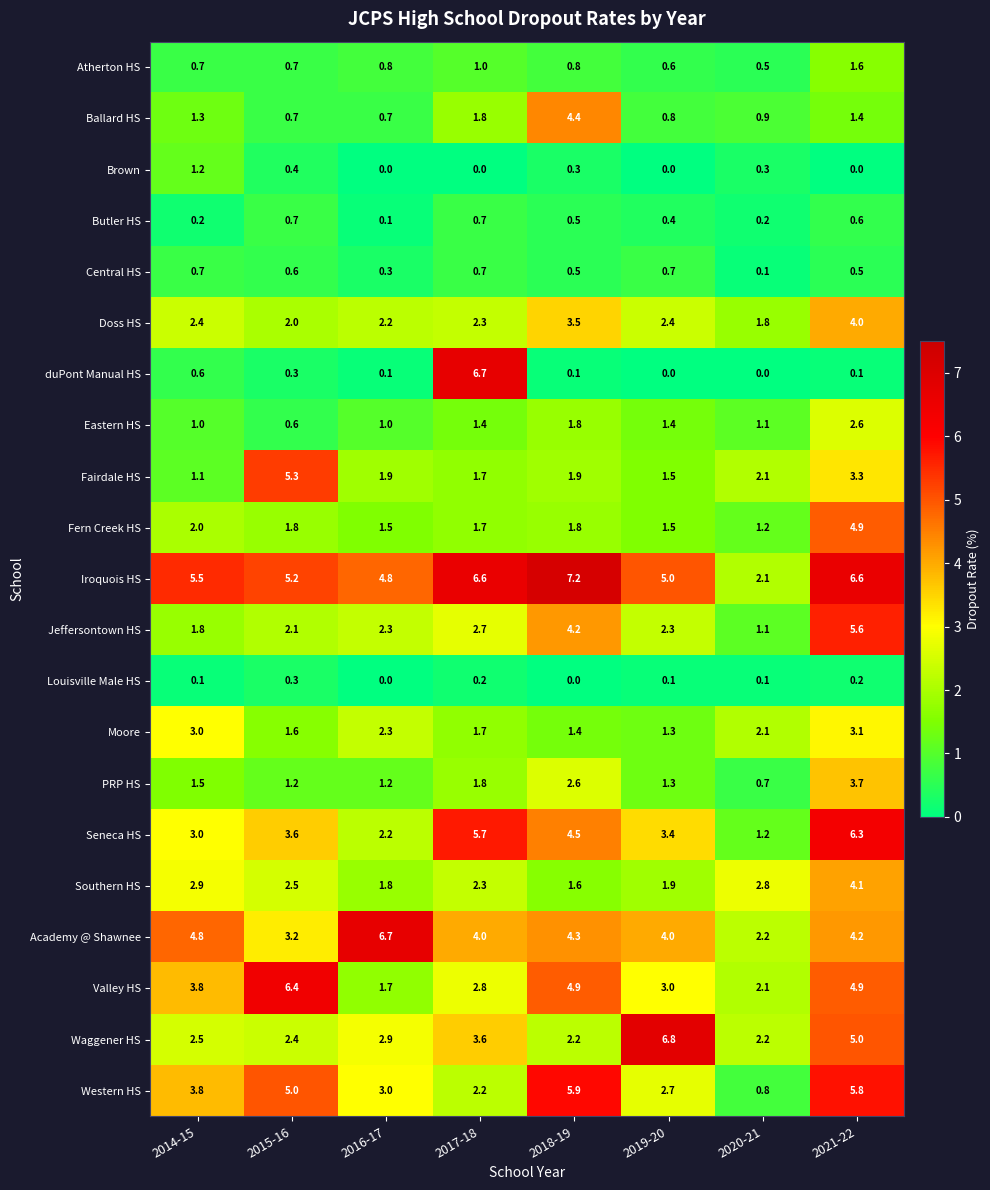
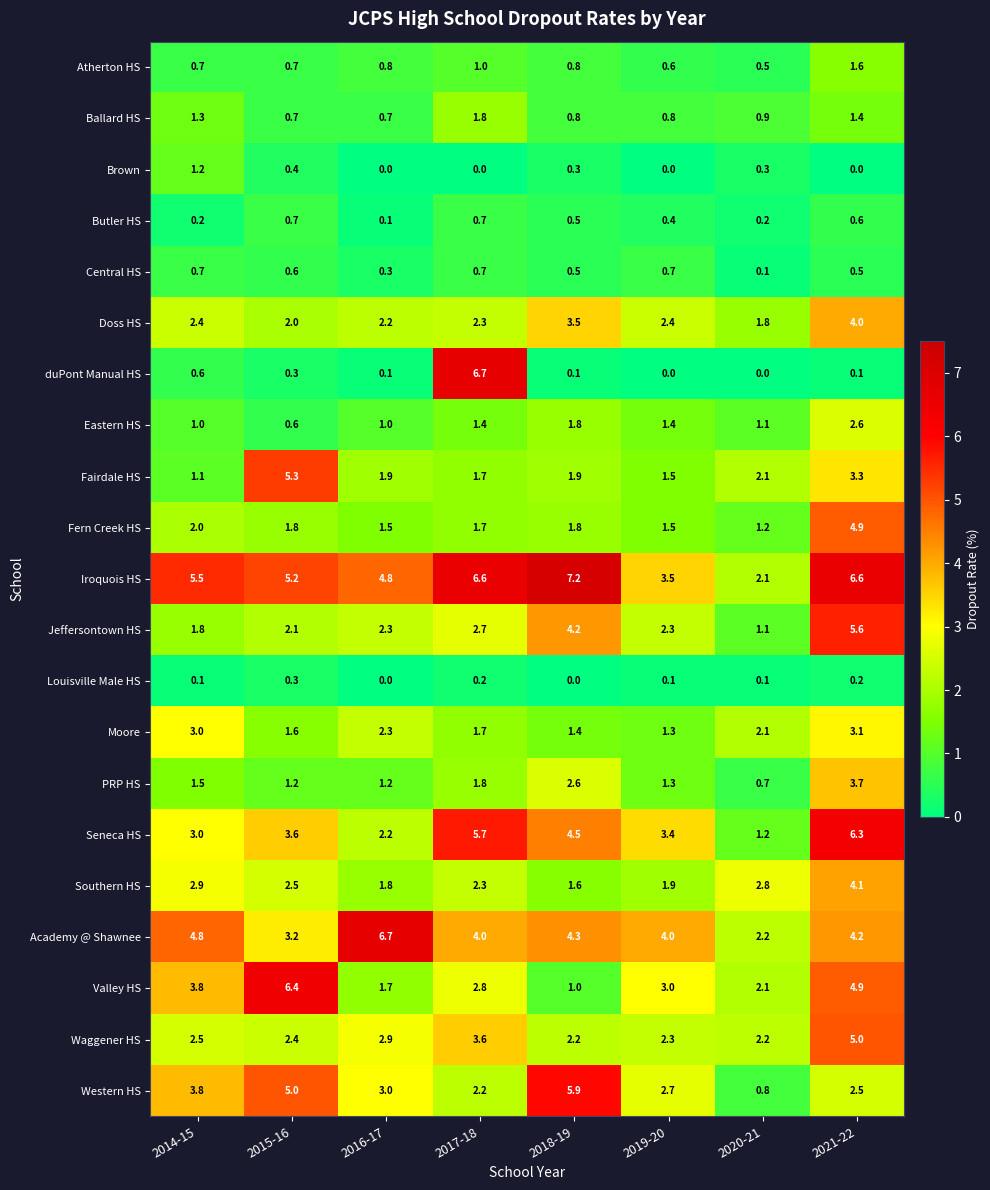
  {
    "Atherton HS": {
      "2014-15": 0.7,
      "2015-16": 0.7,
      "2016-17": 0.8,
      "2017-18": 1.0,
      "2018-19": 0.8,
      "2019-20": 0.6,
      "2020-21": 0.5,
      "2021-22": 1.6
    },
    "Ballard HS": {
      "2014-15": 1.3,
      "2015-16": 0.7,
      "2016-17": 0.7,
      "2017-18": 1.8,
-     "2018-19": 4.4,
+     "2018-19": 0.8,
      "2019-20": 0.8,
      "2020-21": 0.9,
      "2021-22": 1.4
    },
    "Brown": {
      "2014-15": 1.2,
      "2015-16": 0.4,
      "2016-17": 0.0,
      "2017-18": 0.0,
      "2018-19": 0.3,
      "2019-20": 0.0,
      "2020-21": 0.3,
      "2021-22": 0.0
    },
    "Butler HS": {
      "2014-15": 0.2,
      "2015-16": 0.7,
      "2016-17": 0.1,
      "2017-18": 0.7,
      "2018-19": 0.5,
      "2019-20": 0.4,
      "2020-21": 0.2,
      "2021-22": 0.6
    },
    "Central HS": {
      "2014-15": 0.7,
      "2015-16": 0.6,
      "2016-17": 0.3,
      "2017-18": 0.7,
      "2018-19": 0.5,
      "2019-20": 0.7,
      "2020-21": 0.1,
      "2021-22": 0.5
    },
    "Doss HS": {
      "2014-15": 2.4,
      "2015-16": 2.0,
      "2016-17": 2.2,
      "2017-18": 2.3,
      "2018-19": 3.5,
      "2019-20": 2.4,
      "2020-21": 1.8,
      "2021-22": 4.0
    },
    "duPont Manual HS": {
      "2014-15": 0.6,
      "2015-16": 0.3,
      "2016-17": 0.1,
      "2017-18": 6.7,
      "2018-19": 0.1,
      "2019-20": 0.0,
      "2020-21": 0.0,
      "2021-22": 0.1
    },
    "Eastern HS": {
      "2014-15": 1.0,
      "2015-16": 0.6,
      "2016-17": 1.0,
      "2017-18": 1.4,
      "2018-19": 1.8,
      "2019-20": 1.4,
      "2020-21": 1.1,
      "2021-22": 2.6
    },
    "Fairdale HS": {
      "2014-15": 1.1,
      "2015-16": 5.3,
      "2016-17": 1.9,
      "2017-18": 1.7,
      "2018-19": 1.9,
      "2019-20": 1.5,
      "2020-21": 2.1,
      "2021-22": 3.3
    },
    "Fern Creek HS": {
      "2014-15": 2.0,
      "2015-16": 1.8,
      "2016-17": 1.5,
      "2017-18": 1.7,
      "2018-19": 1.8,
      "2019-20": 1.5,
      "2020-21": 1.2,
      "2021-22": 4.9
    },
    "Iroquois HS": {
      "2014-15": 5.5,
      "2015-16": 5.2,
      "2016-17": 4.8,
      "2017-18": 6.6,
      "2018-19": 7.2,
-     "2019-20": 5.0,
+     "2019-20": 3.5,
      "2020-21": 2.1,
      "2021-22": 6.6
    },
    "Jeffersontown HS": {
      "2014-15": 1.8,
      "2015-16": 2.1,
      "2016-17": 2.3,
      "2017-18": 2.7,
      "2018-19": 4.2,
      "2019-20": 2.3,
      "2020-21": 1.1,
      "2021-22": 5.6
    },
    "Louisville Male HS": {
      "2014-15": 0.1,
      "2015-16": 0.3,
      "2016-17": 0.0,
      "2017-18": 0.2,
      "2018-19": 0.0,
      "2019-20": 0.1,
      "2020-21": 0.1,
      "2021-22": 0.2
    },
    "Moore": {
      "2014-15": 3.0,
      "2015-16": 1.6,
      "2016-17": 2.3,
      "2017-18": 1.7,
      "2018-19": 1.4,
      "2019-20": 1.3,
      "2020-21": 2.1,
      "2021-22": 3.1
    },
    "PRP HS": {
      "2014-15": 1.5,
      "2015-16": 1.2,
      "2016-17": 1.2,
      "2017-18": 1.8,
      "2018-19": 2.6,
      "2019-20": 1.3,
      "2020-21": 0.7,
      "2021-22": 3.7
    },
    "Seneca HS": {
      "2014-15": 3.0,
      "2015-16": 3.6,
      "2016-17": 2.2,
      "2017-18": 5.7,
      "2018-19": 4.5,
      "2019-20": 3.4,
      "2020-21": 1.2,
      "2021-22": 6.3
    },
    "Southern HS": {
      "2014-15": 2.9,
      "2015-16": 2.5,
      "2016-17": 1.8,
      "2017-18": 2.3,
      "2018-19": 1.6,
      "2019-20": 1.9,
      "2020-21": 2.8,
      "2021-22": 4.1
    },
    "Academy @ Shawnee": {
      "2014-15": 4.8,
      "2015-16": 3.2,
      "2016-17": 6.7,
      "2017-18": 4.0,
      "2018-19": 4.3,
      "2019-20": 4.0,
      "2020-21": 2.2,
      "2021-22": 4.2
    },
    "Valley HS": {
      "2014-15": 3.8,
      "2015-16": 6.4,
      "2016-17": 1.7,
      "2017-18": 2.8,
-     "2018-19": 4.9,
+     "2018-19": 1.0,
      "2019-20": 3.0,
      "2020-21": 2.1,
      "2021-22": 4.9
    },
    "Waggener HS": {
      "2014-15": 2.5,
      "2015-16": 2.4,
      "2016-17": 2.9,
      "2017-18": 3.6,
      "2018-19": 2.2,
-     "2019-20": 6.8,
+     "2019-20": 2.3,
      "2020-21": 2.2,
      "2021-22": 5.0
    },
    "Western HS": {
      "2014-15": 3.8,
      "2015-16": 5.0,
      "2016-17": 3.0,
      "2017-18": 2.2,
      "2018-19": 5.9,
      "2019-20": 2.7,
      "2020-21": 0.8,
-     "2021-22": 5.8
+     "2021-22": 2.5
    }
  }
